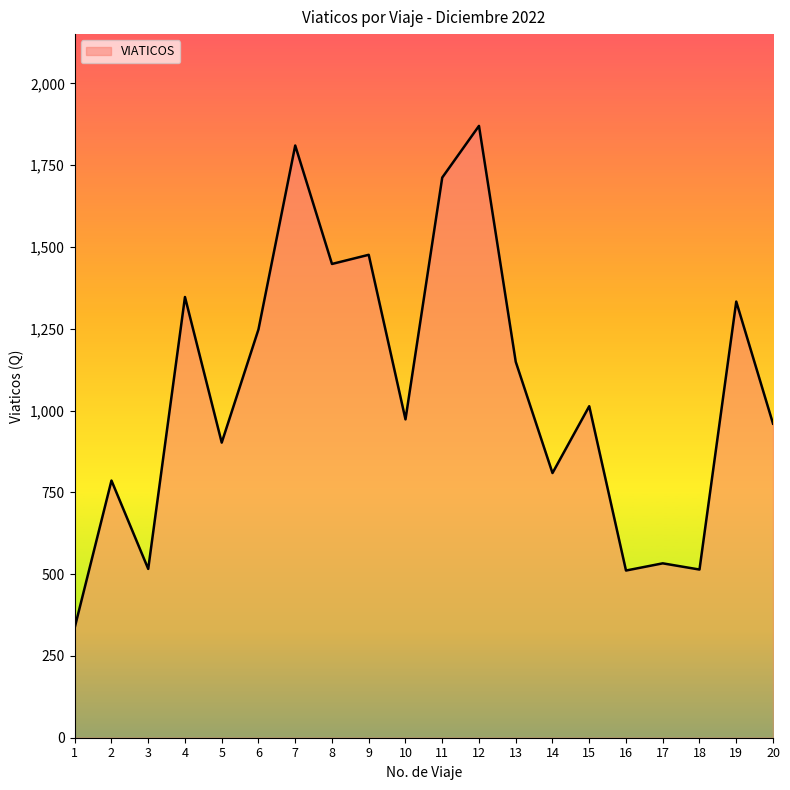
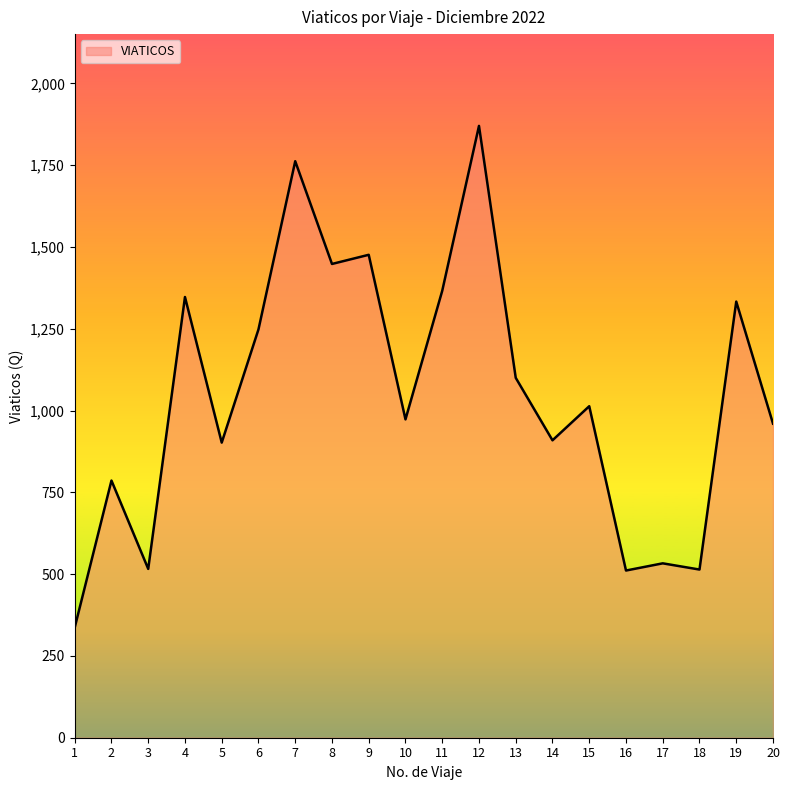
  {
    "1": "340",
    "2": "790",
    "3": "520",
    "4": "1,350",
    "5": "900",
    "6": "1,250",
-   "7": "1,810",
+   "7": "1,760",
    "8": "1,450",
    "9": "1,480",
    "10": "970",
-   "11": "1,710",
+   "11": "1,370",
    "12": "1,870",
-   "13": "1,150",
-   "14": "810",
+   "13": "1,100",
+   "14": "910",
    "15": "1,010",
    "16": "510",
    "17": "530",
    "18": "510",
    "19": "1,330",
    "20": "960"
  }
